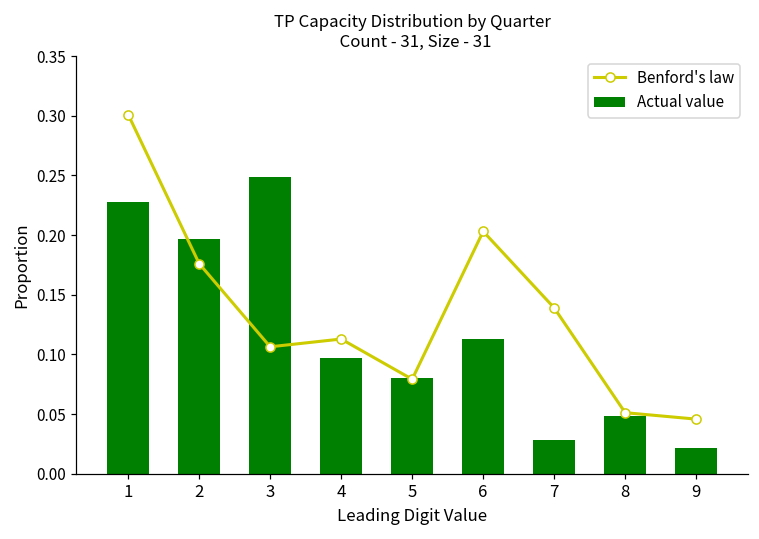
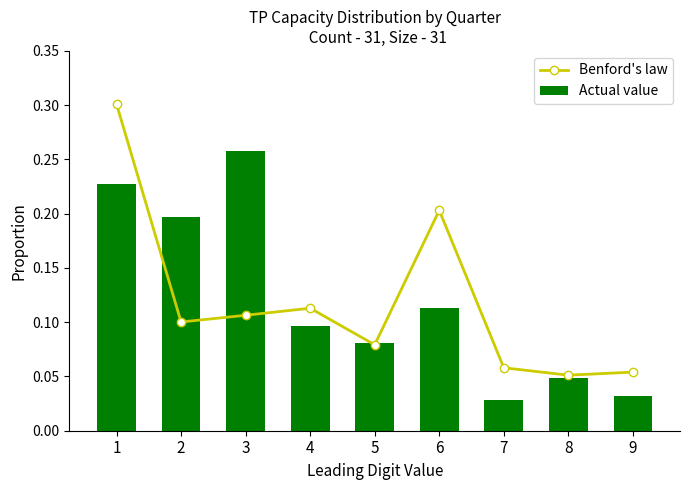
  {
    "Benford's law": {
      "1": 0.301,
-     "2": 0.176,
+     "2": 0.100,
      "3": 0.106,
      "4": 0.113,
      "5": 0.079,
      "6": 0.203,
-     "7": 0.139,
+     "7": 0.058,
      "8": 0.051,
-     "9": 0.046
+     "9": 0.054
    },
    "Actual value": {
      "1": 0.227,
      "2": 0.197,
-     "3": 0.249,
+     "3": 0.258,
      "4": 0.097,
      "5": 0.081,
      "6": 0.113,
      "7": 0.028,
      "8": 0.048,
-     "9": 0.022
+     "9": 0.032
    }
  }
